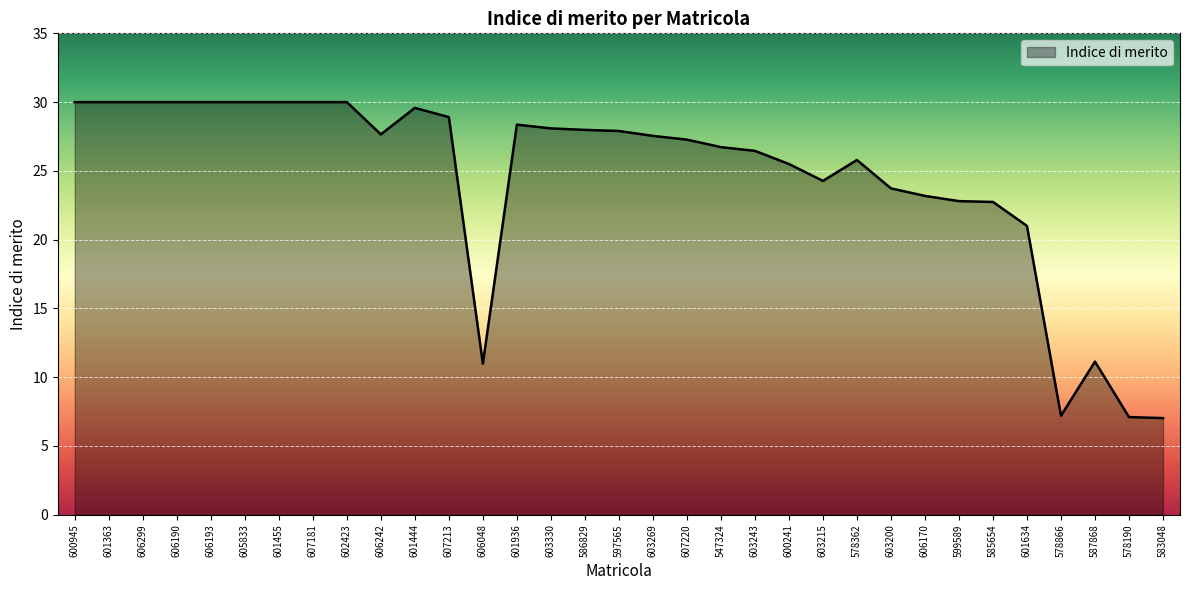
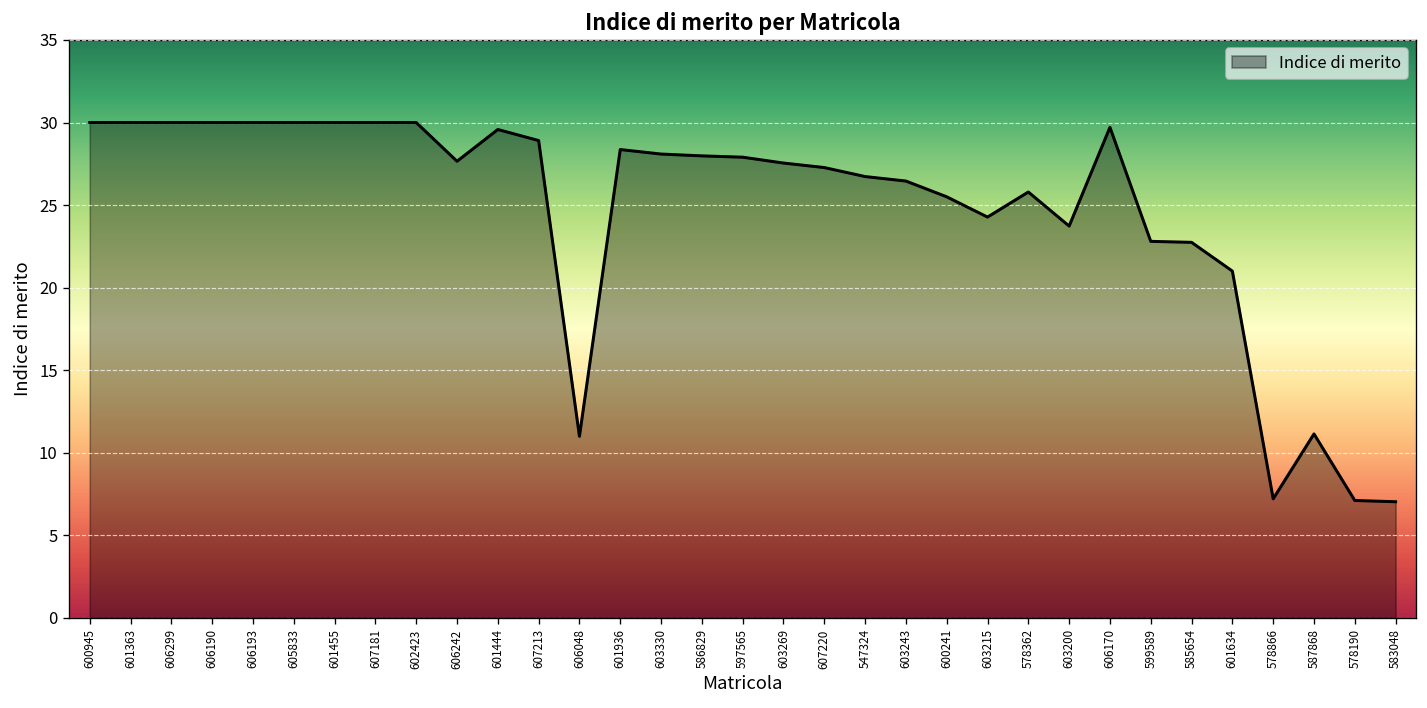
  {
    "600945": 30.0,
    "601363": 30.0,
    "606299": 30.0,
    "606190": 30.0,
    "606193": 30.0,
    "605833": 30.0,
    "601455": 30.0,
    "607181": 30.0,
    "602423": 30.0,
    "606242": 27.7,
    "601444": 29.6,
    "607213": 28.9,
    "606048": 11.0,
    "601936": 28.4,
    "603330": 28.1,
    "586829": 28.0,
    "597565": 27.9,
    "603269": 27.5,
    "607220": 27.3,
    "547324": 26.7,
    "603243": 26.5,
    "600241": 25.5,
    "603215": 24.3,
    "578362": 25.8,
    "603200": 23.7,
-   "606170": 23.2,
+   "606170": 29.7,
    "599589": 22.8,
    "585654": 22.7,
    "601634": 21.0,
    "578866": 7.2,
    "587868": 11.1,
    "578190": 7.1,
    "583048": 7.0
  }
